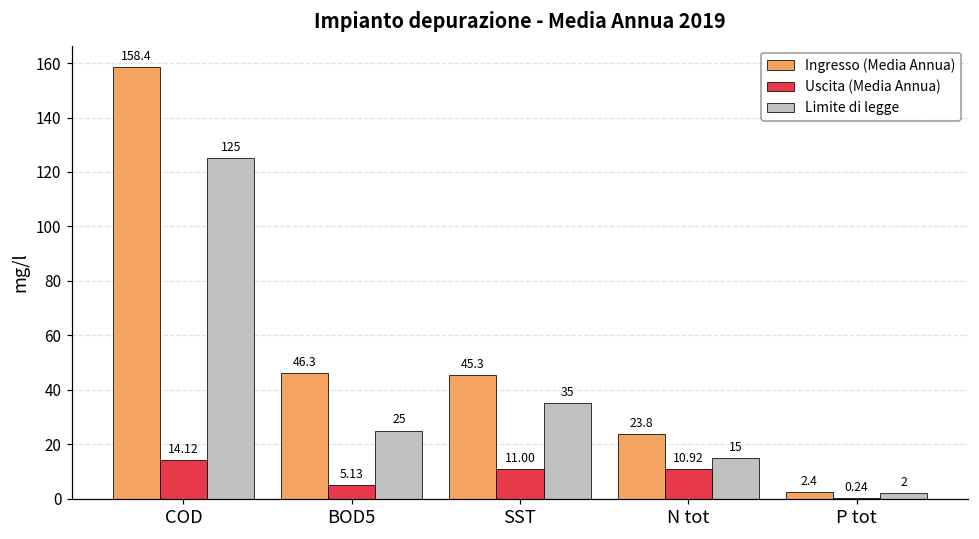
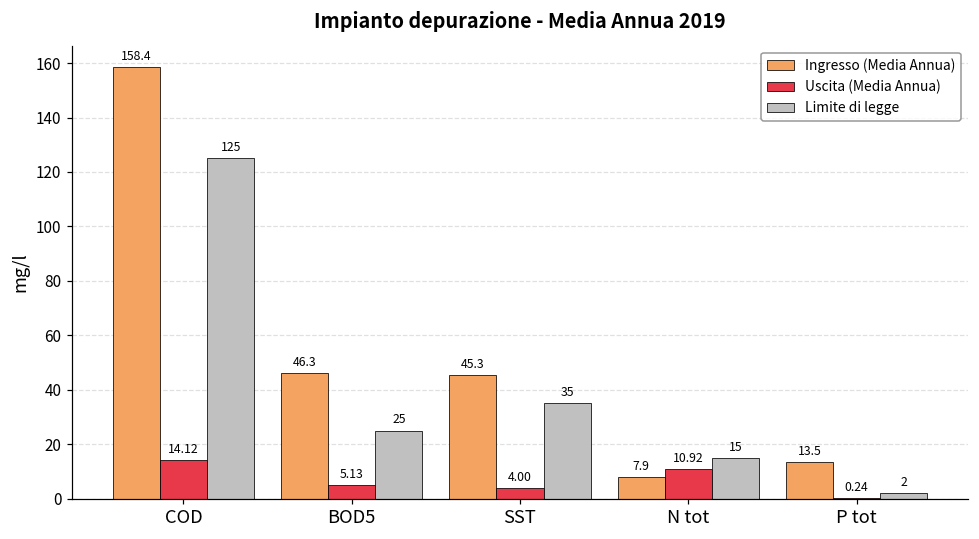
  {
    "Ingresso (Media Annua)": {
      "COD": 158.4,
      "BOD5": 46.3,
      "SST": 45.3,
-     "N tot": 23.8,
-     "P tot": 2.4
+     "N tot": 7.9,
+     "P tot": 13.5
    },
    "Uscita (Media Annua)": {
      "COD": 14.12,
      "BOD5": 5.13,
-     "SST": 11.00,
+     "SST": 4.00,
      "N tot": 10.92,
      "P tot": 0.24
    },
    "Limite di legge": {
      "COD": 125,
      "BOD5": 25,
      "SST": 35,
      "N tot": 15,
      "P tot": 2
    }
  }
